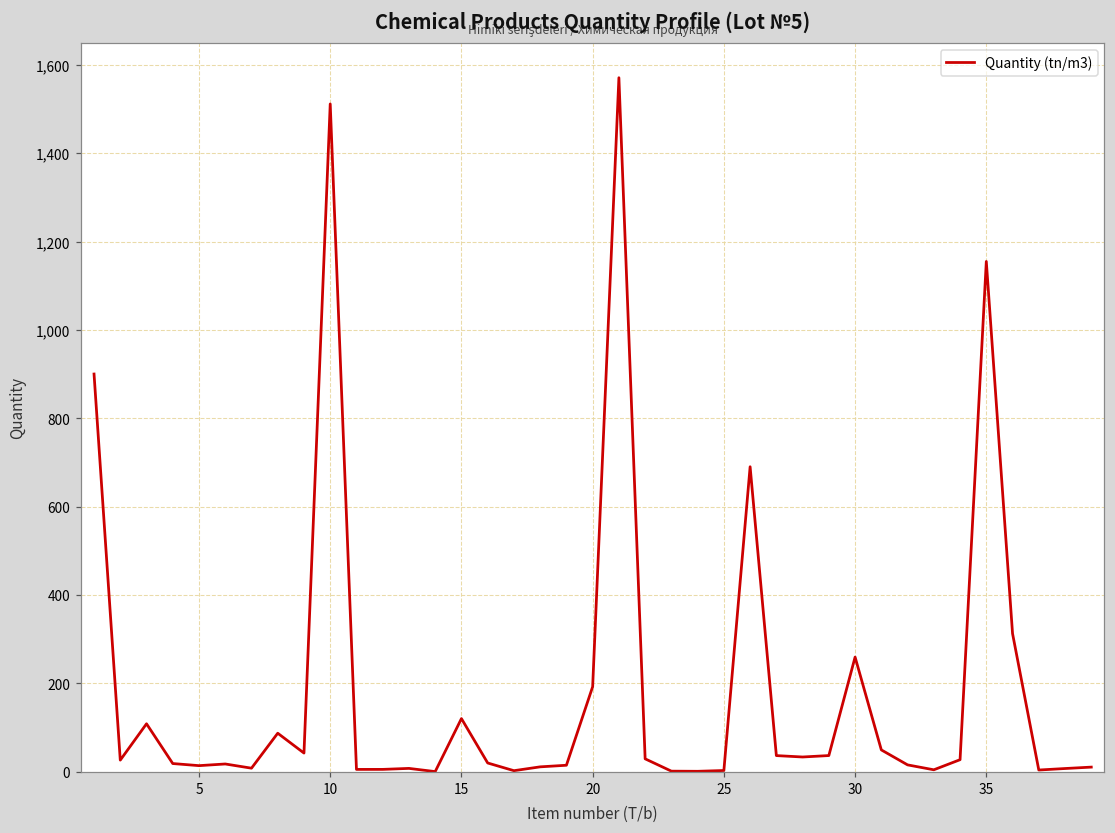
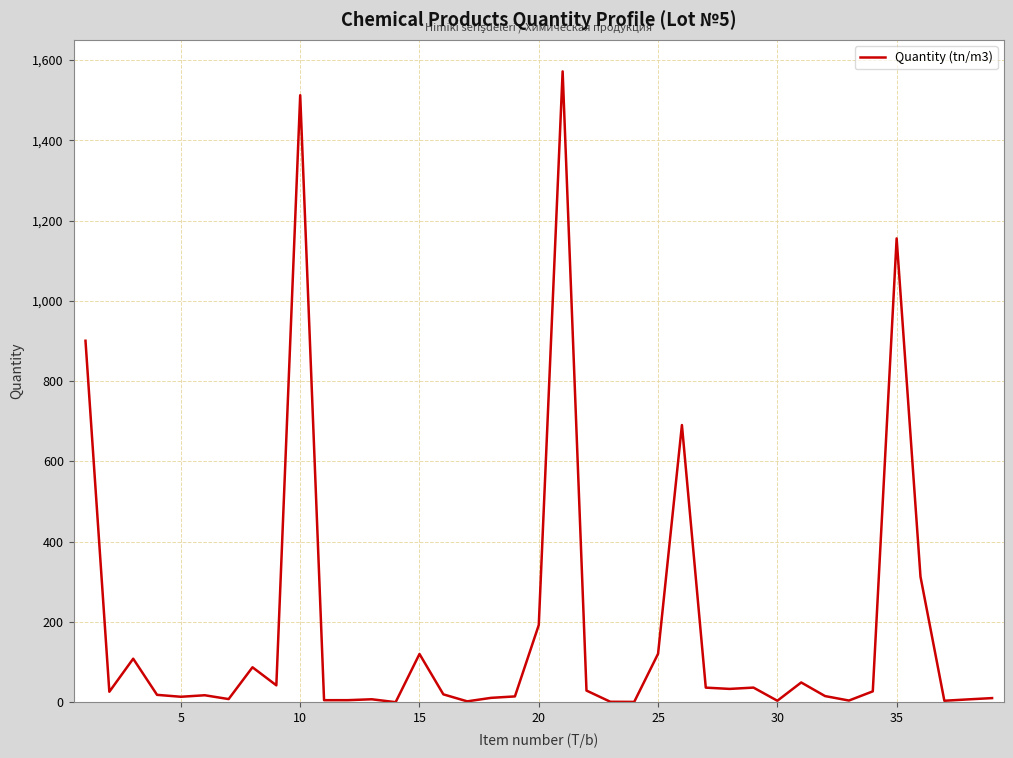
  {
    "5": "10",
    "10": "1,510",
    "15": "120",
    "20": "190",
-   "25": "0",
-   "30": "260",
+   "25": "120",
+   "30": "0",
    "35": "1,160"
  }
